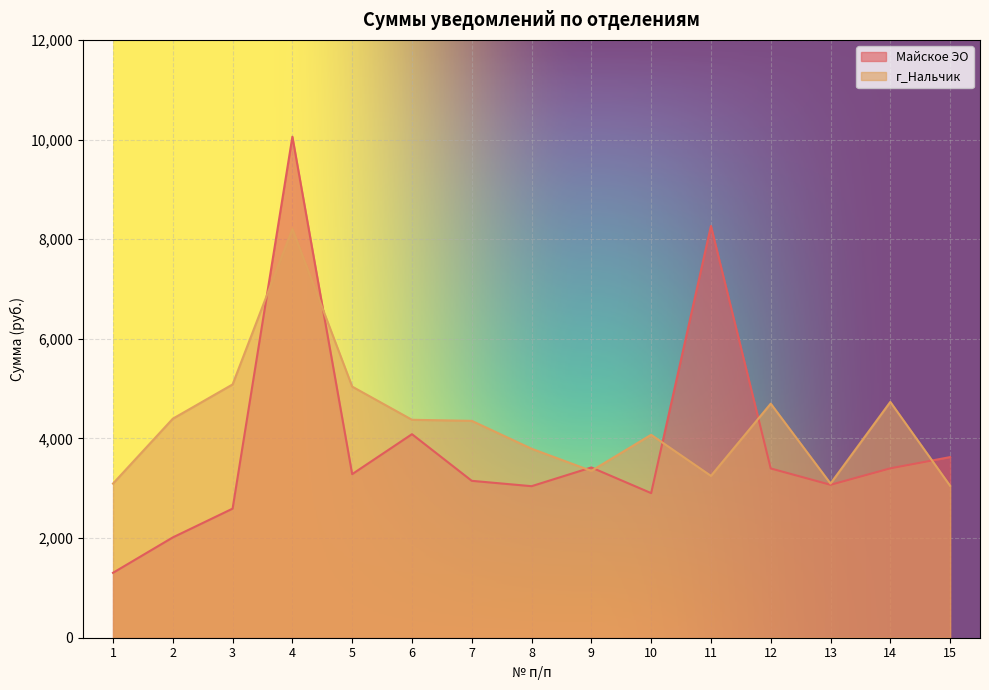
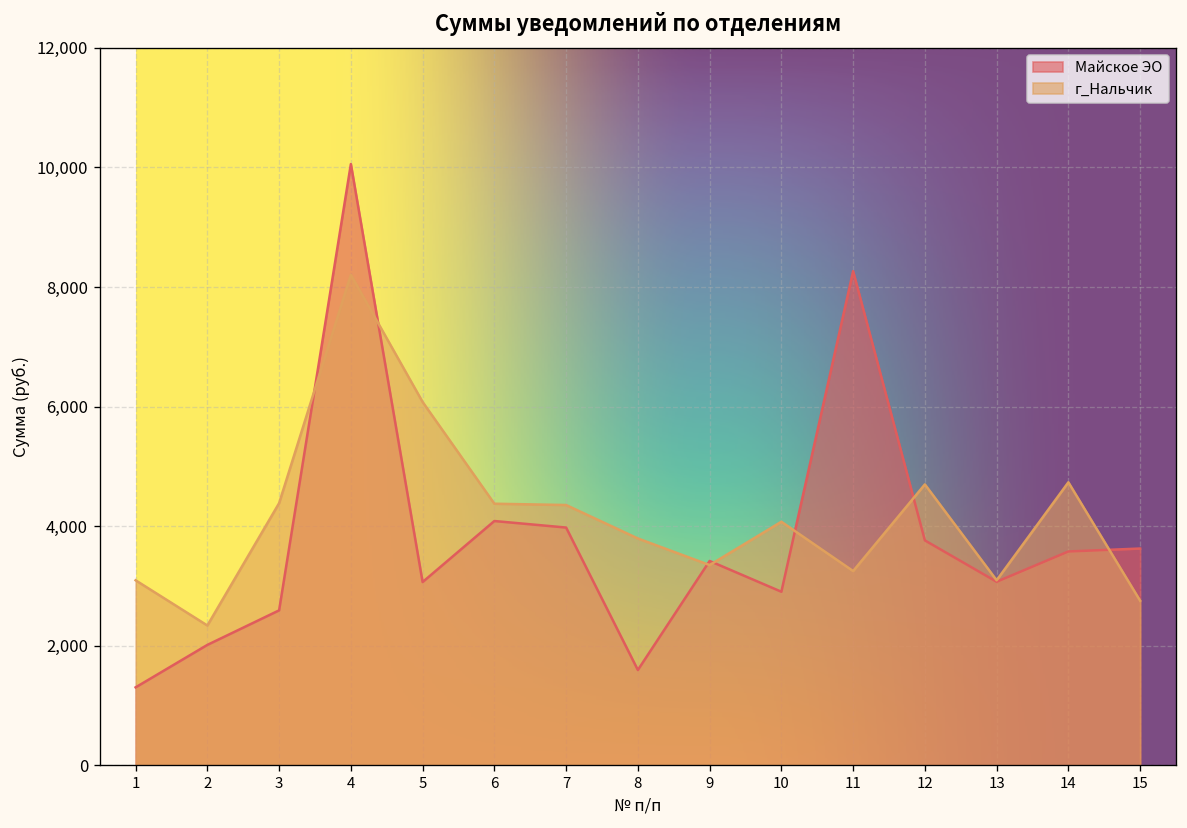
  {
    "Майское ЭО": {
      "1": "1,300",
      "2": "2,000",
      "3": "2,600",
      "4": "10,100",
-     "5": "3,300",
+     "5": "3,100",
      "6": "4,100",
-     "7": "3,100",
-     "8": "3,000",
+     "7": "4,000",
+     "8": "1,600",
      "9": "3,400",
      "10": "2,900",
      "11": "8,300",
-     "12": "3,400",
-     "14": "3,400",
+     "12": "3,800",
+     "14": "3,600",
      "15": "3,600"
    },
    "г_Нальчик": {
      "1": "3,100",
-     "2": "4,400",
-     "3": "5,100",
+     "2": "2,300",
+     "3": "4,400",
      "4": "8,200",
-     "5": "5,000",
+     "5": "6,100",
      "6": "4,400",
      "7": "4,400",
      "8": "3,800",
      "9": "3,300",
      "10": "4,100",
      "11": "3,200",
      "12": "4,700",
      "14": "4,700",
-     "15": "3,000"
+     "15": "2,800"
    }
  }
